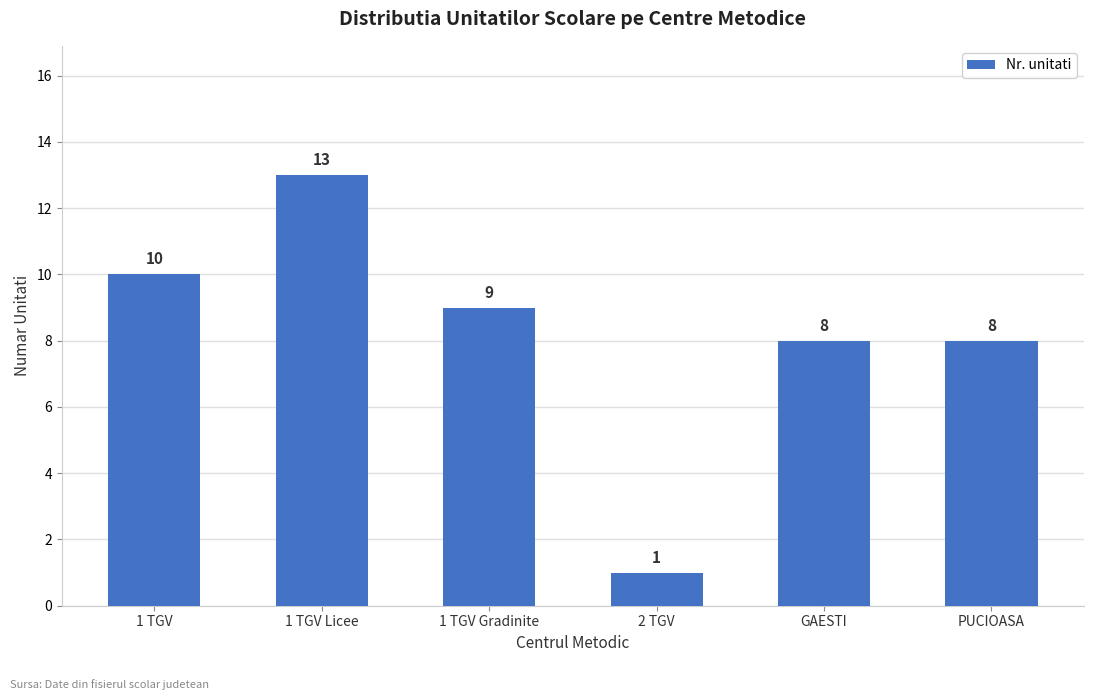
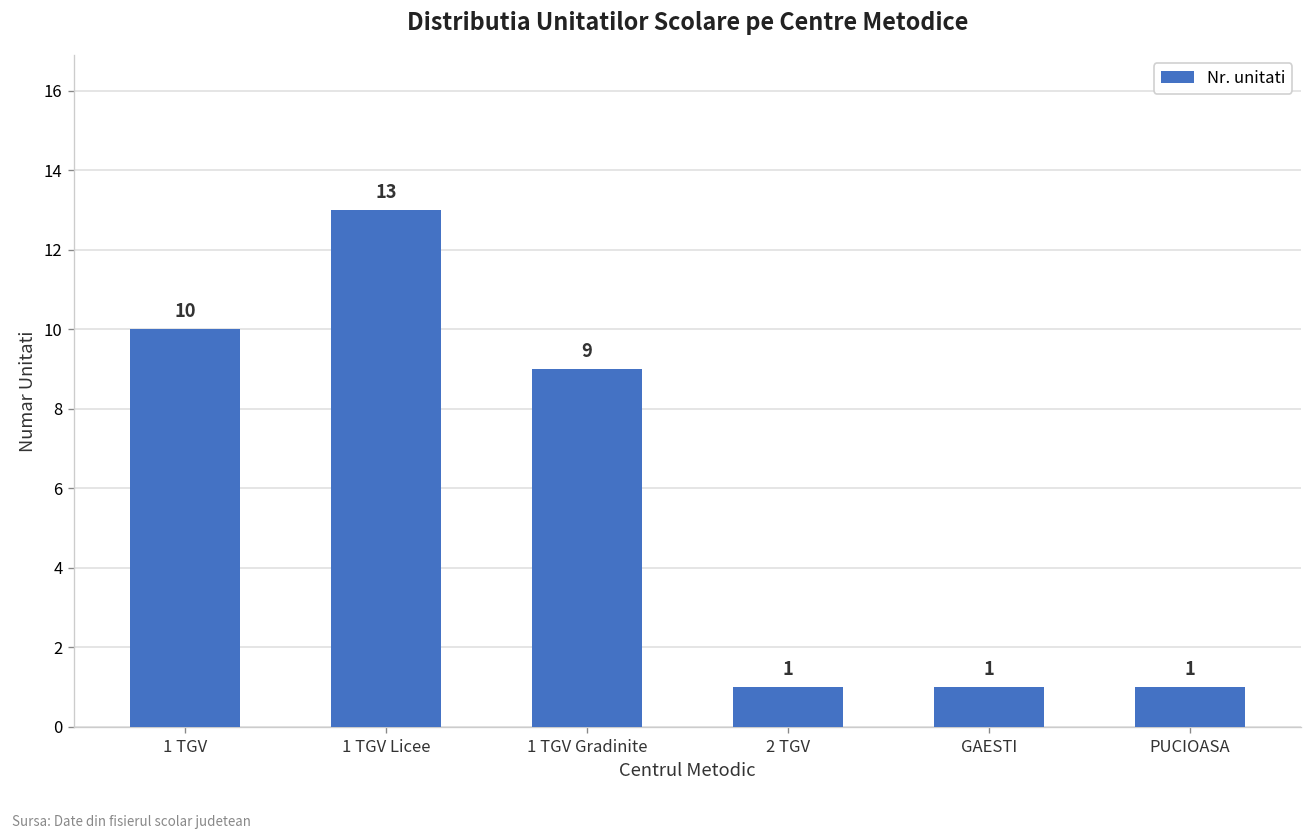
  {
    "1 TGV": 10,
    "1 TGV Licee": 13,
    "1 TGV Gradinite": 9,
    "2 TGV": 1,
-   "GAESTI": 8,
-   "PUCIOASA": 8
+   "GAESTI": 1,
+   "PUCIOASA": 1
  }
